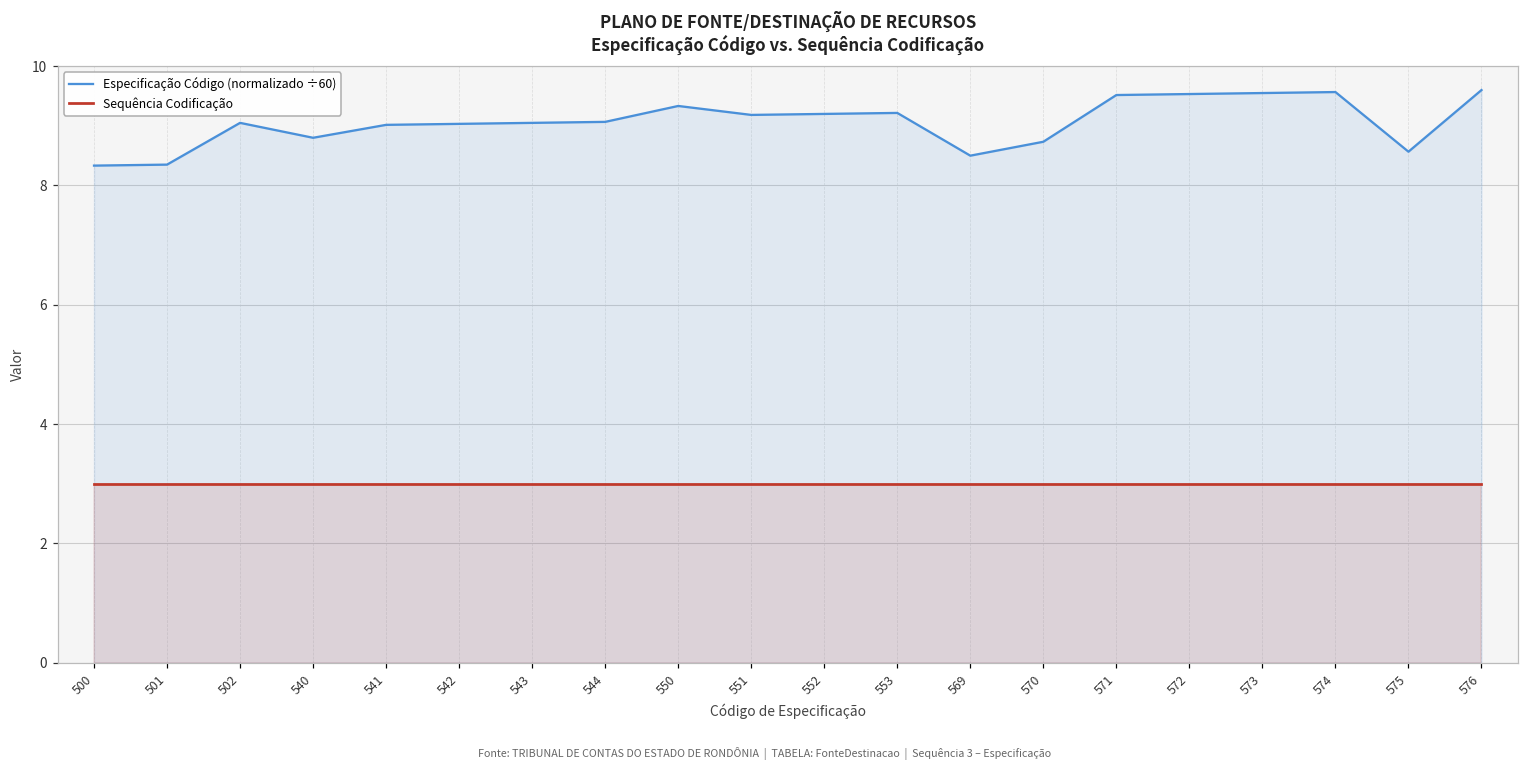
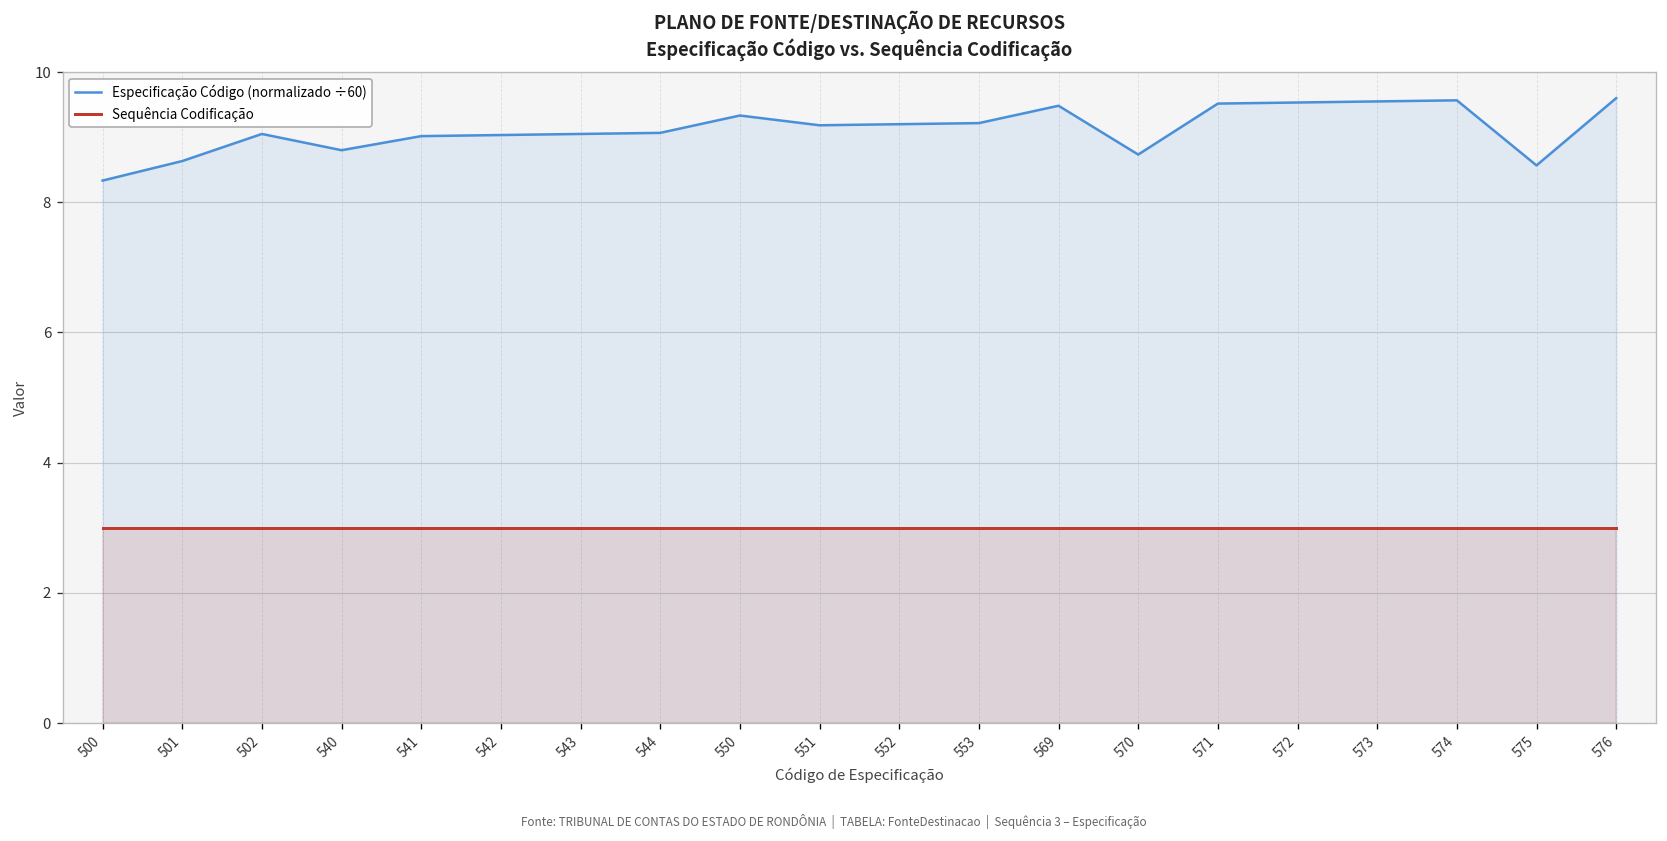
  {
    "Especificação Código (normalizado ÷60)": {
      "500": 8.3,
-     "501": 8.4,
+     "501": 8.6,
      "502": 9.1,
      "540": 8.8,
      "541": 9.0,
      "542": 9.0,
      "543": 9.1,
      "544": 9.1,
      "550": 9.3,
      "551": 9.2,
      "552": 9.2,
      "553": 9.2,
-     "569": 8.5,
+     "569": 9.5,
      "570": 8.7,
      "571": 9.5,
      "572": 9.5,
      "573": 9.6,
      "574": 9.6,
      "575": 8.6,
      "576": 9.6
    },
    "Sequência Codificação": {
      "500": 3.0,
      "501": 3.0,
      "502": 3.0,
      "540": 3.0,
      "541": 3.0,
      "542": 3.0,
      "543": 3.0,
      "544": 3.0,
      "550": 3.0,
      "551": 3.0,
      "552": 3.0,
      "553": 3.0,
      "569": 3.0,
      "570": 3.0,
      "571": 3.0,
      "572": 3.0,
      "573": 3.0,
      "574": 3.0,
      "575": 3.0,
      "576": 3.0
    }
  }
